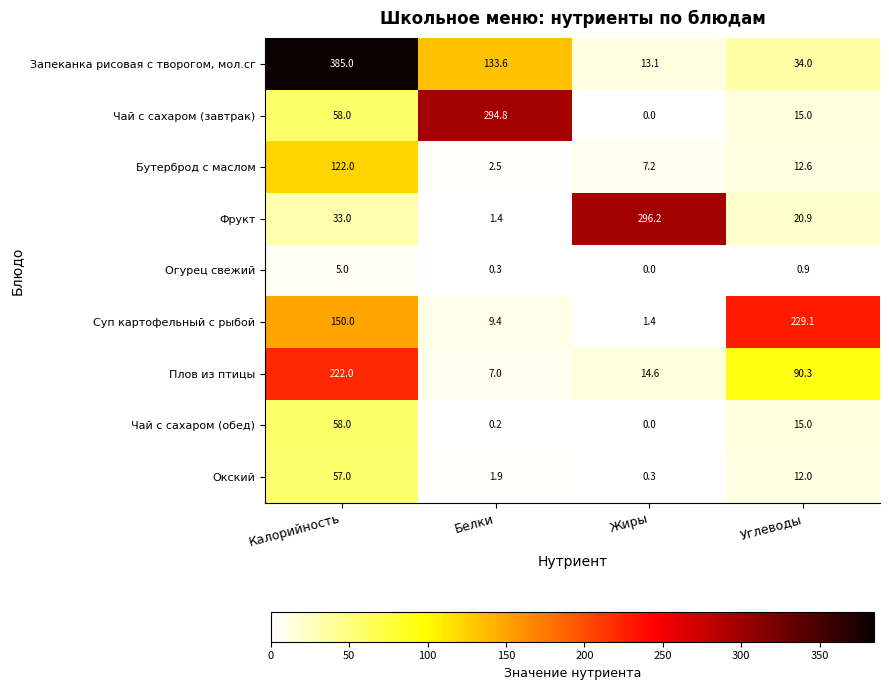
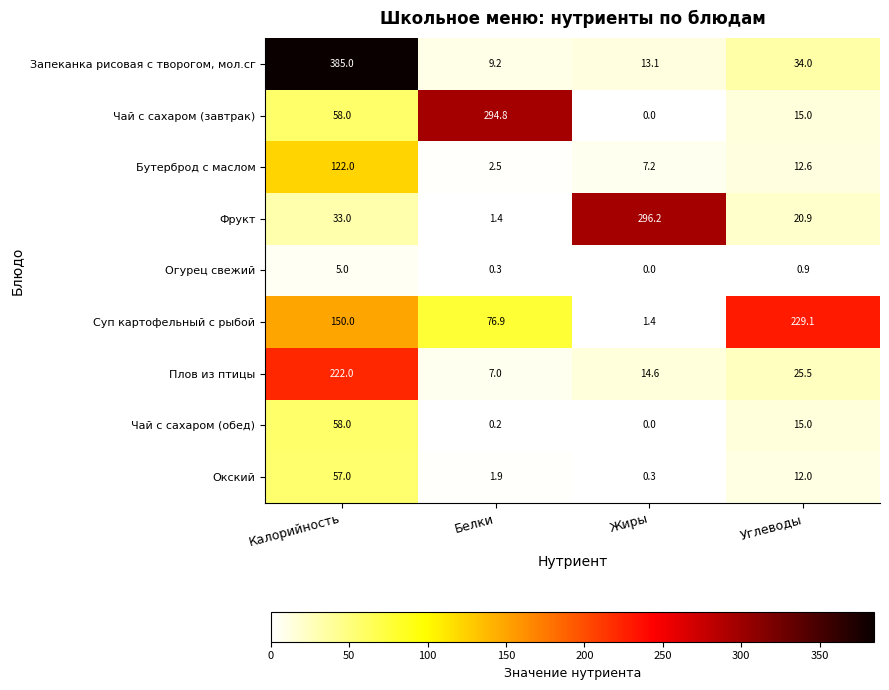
  {
    "Запеканка рисовая с творогом, мол.сг": {
      "Калорийность": 385.0,
-     "Белки": 133.6,
+     "Белки": 9.2,
      "Жиры": 13.1,
      "Углеводы": 34.0
    },
    "Чай с сахаром (завтрак)": {
      "Калорийность": 58.0,
      "Белки": 294.8,
      "Жиры": 0.0,
      "Углеводы": 15.0
    },
    "Бутерброд с маслом": {
      "Калорийность": 122.0,
      "Белки": 2.5,
      "Жиры": 7.2,
      "Углеводы": 12.6
    },
    "Фрукт": {
      "Калорийность": 33.0,
      "Белки": 1.4,
      "Жиры": 296.2,
      "Углеводы": 20.9
    },
    "Огурец свежий": {
      "Калорийность": 5.0,
      "Белки": 0.3,
      "Жиры": 0.0,
      "Углеводы": 0.9
    },
    "Суп картофельный с рыбой": {
      "Калорийность": 150.0,
-     "Белки": 9.4,
+     "Белки": 76.9,
      "Жиры": 1.4,
      "Углеводы": 229.1
    },
    "Плов из птицы": {
      "Калорийность": 222.0,
      "Белки": 7.0,
      "Жиры": 14.6,
-     "Углеводы": 90.3
+     "Углеводы": 25.5
    },
    "Чай с сахаром (обед)": {
      "Калорийность": 58.0,
      "Белки": 0.2,
      "Жиры": 0.0,
      "Углеводы": 15.0
    },
    "Окский": {
      "Калорийность": 57.0,
      "Белки": 1.9,
      "Жиры": 0.3,
      "Углеводы": 12.0
    }
  }
